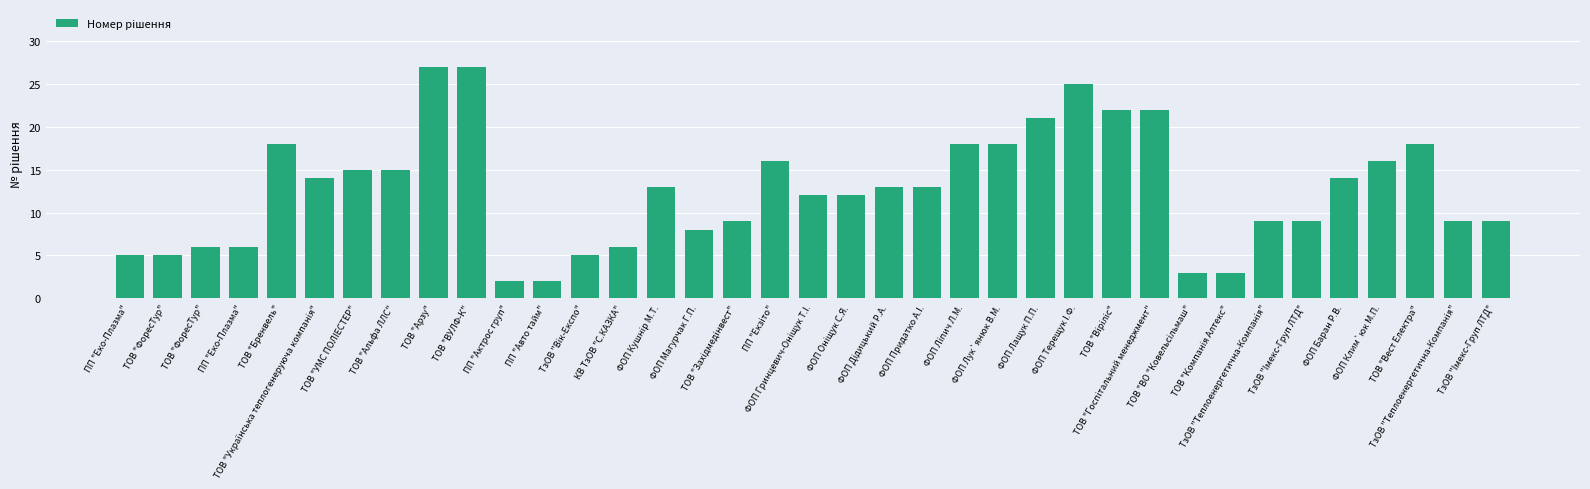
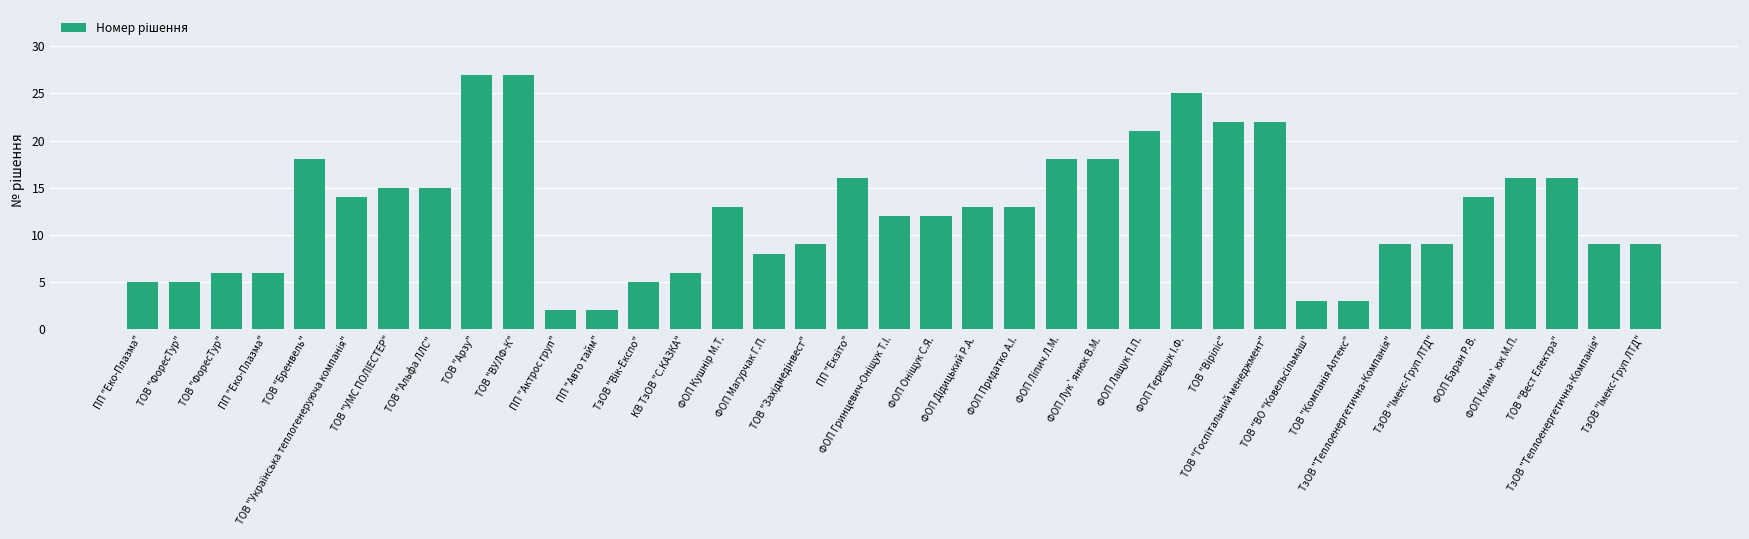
  {
    "ТОВ \"Бренвель\"": 18,
    "ТОВ \"Українська теплогенеруюча компанія\"": 14,
    "ТОВ \"УМС ПОЛІЕСТЕР\"": 15,
    "ТОВ \"Альфа ЛЛС\"": 15,
    "ТОВ \"Арзу\"": 27,
    "ТОВ \"ВУЛФ-К\"": 27,
    "ПП \"Актрос груп\"": 2,
    "ПП \"Авто тайм\"": 2,
    "ТзОВ \"Вік-Експо\"": 5,
    "КВ ТзОВ \"С.КАЗКА\"": 6,
    "ФОП Кушнір М.Т.": 13,
    "ФОП Магурчак Г.П.": 8,
    "ТОВ \"Західмедінвест\"": 9,
    "ПП \"Екзіто\"": 16,
    "ФОП Гринцевич-Оніщук Т.І.": 12,
    "ФОП Оніщук С.Я.": 12,
    "ФОП Дідицький Р.А.": 13,
    "ФОП Придатко А.І.": 13,
    "ФОП Ліпич Л.М.": 18,
    "ФОП Лук`янюк В.М.": 18,
    "ФОП Лащук П.П.": 21,
    "ФОП Терещук І.Ф.": 25,
    "ТОВ \"Віріліс\"": 22,
    "ТОВ \"Госпітальний менеджмент\"": 22,
    "ТОВ \"ВО \"Ковельсільмаш\"": 3,
    "ТОВ \"Компанія Алтекс\"": 3,
    "ФОП Баран Р.В.": 14,
    "ФОП Клим`юк М.П.": 16,
-   "ТОВ \"Вест Електра\"": 18
+   "ТОВ \"Вест Електра\"": 16
  }
